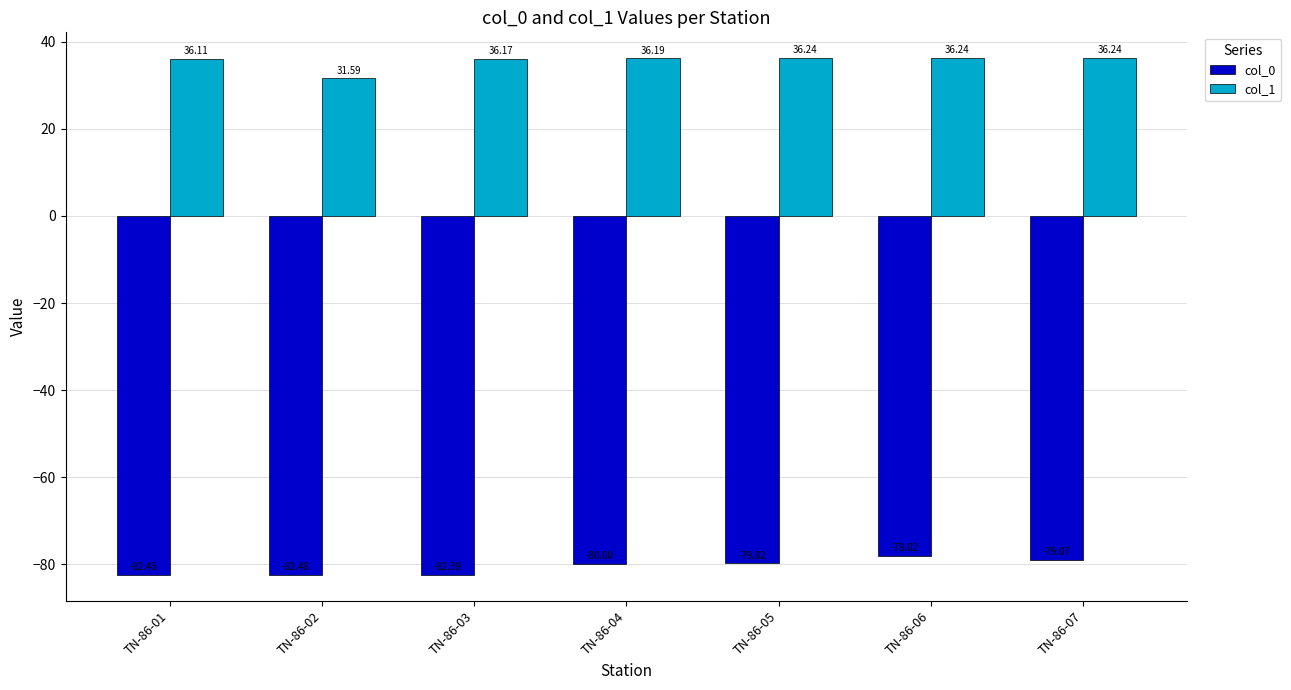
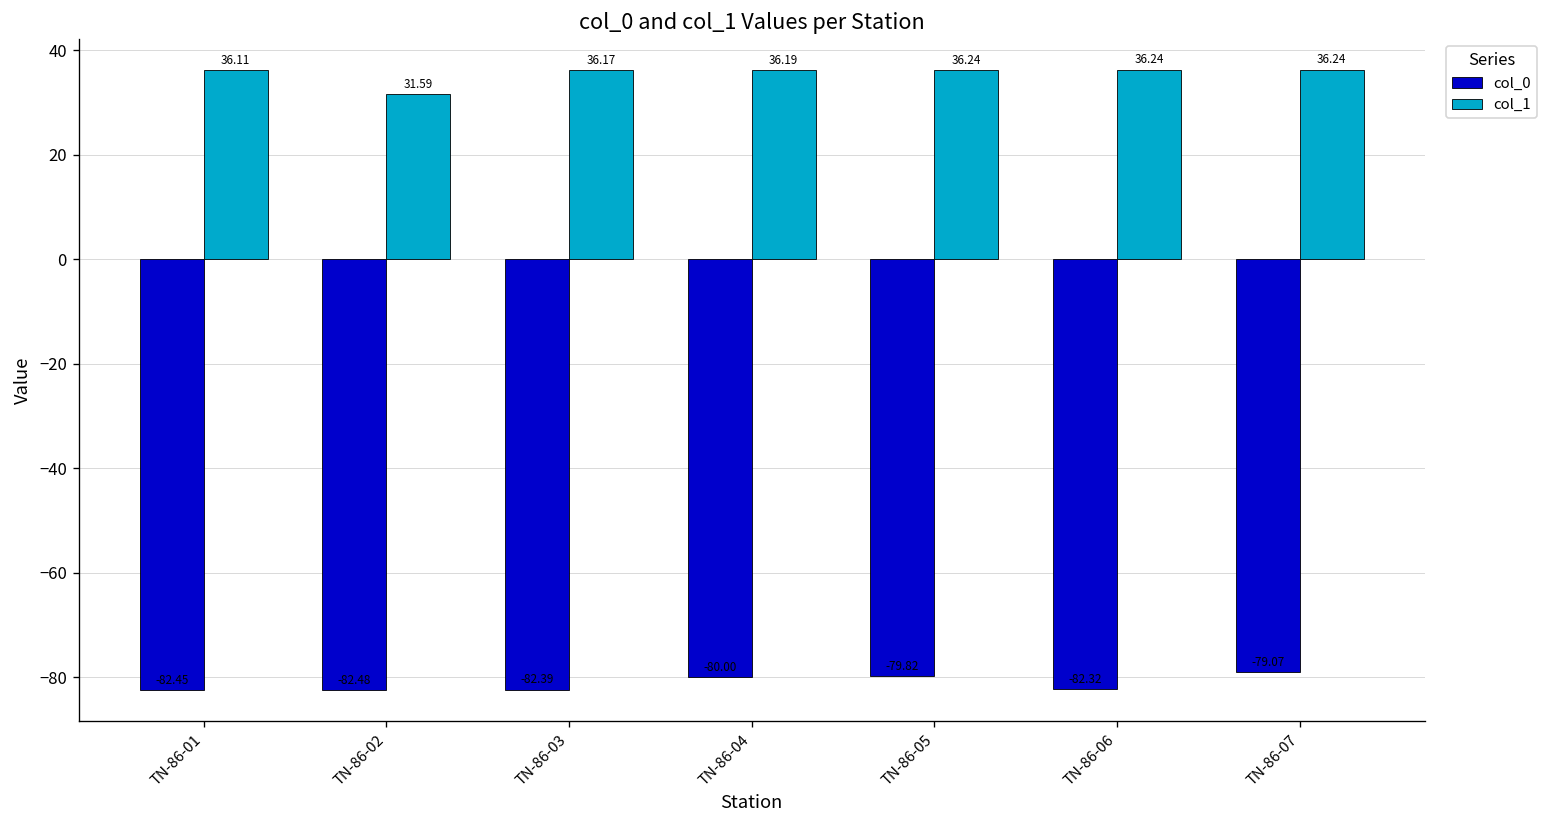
  {
    "col_0": {
      "TN-86-01": -82.45,
      "TN-86-02": -82.48,
      "TN-86-03": -82.39,
      "TN-86-04": -80.00,
      "TN-86-05": -79.82,
-     "TN-86-06": -78.02,
+     "TN-86-06": -82.32,
      "TN-86-07": -79.07
    },
    "col_1": {
      "TN-86-01": 36.11,
      "TN-86-02": 31.59,
      "TN-86-03": 36.17,
      "TN-86-04": 36.19,
      "TN-86-05": 36.24,
      "TN-86-06": 36.24,
      "TN-86-07": 36.24
    }
  }
